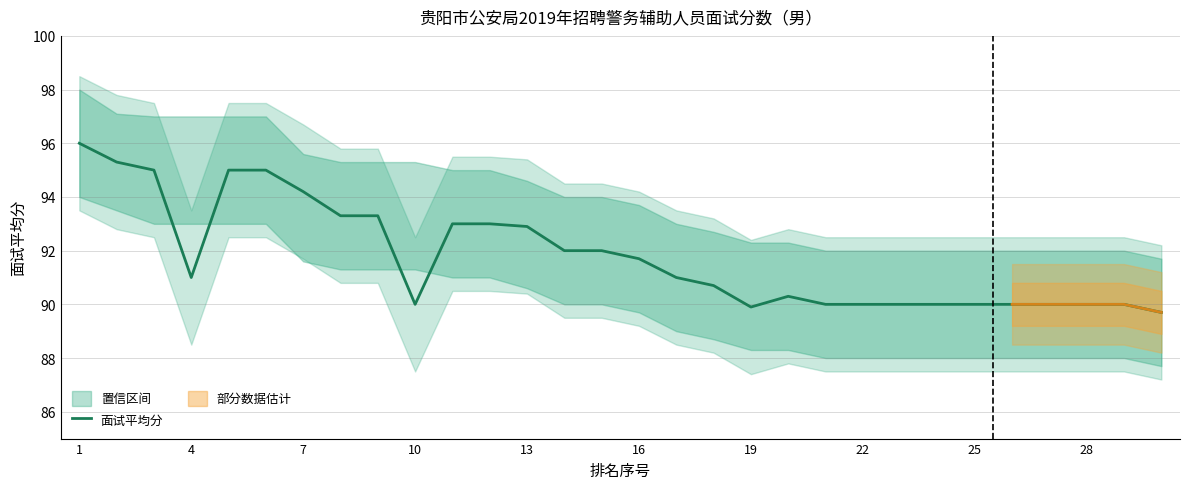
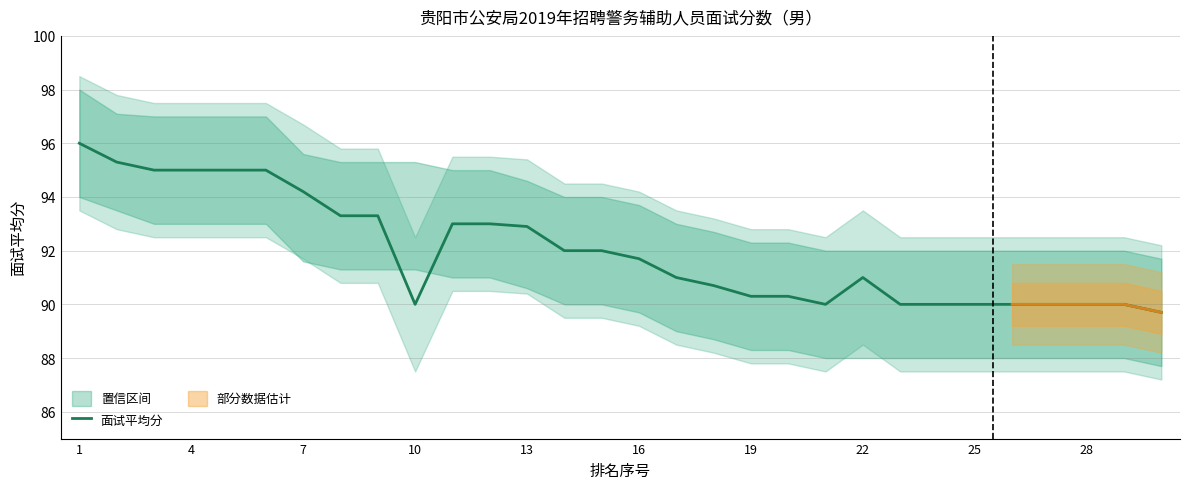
  {
    "面试平均分": {
      "1": 96.0,
-     "4": 91,
+     "4": 95,
      "7": 94.2,
      "10": 90.0,
      "13": 92.9,
      "16": 91.7,
-     "19": 89.9,
-     "22": 90,
+     "19": 90.3,
+     "22": 91,
      "25": 90.0
    }
  }
